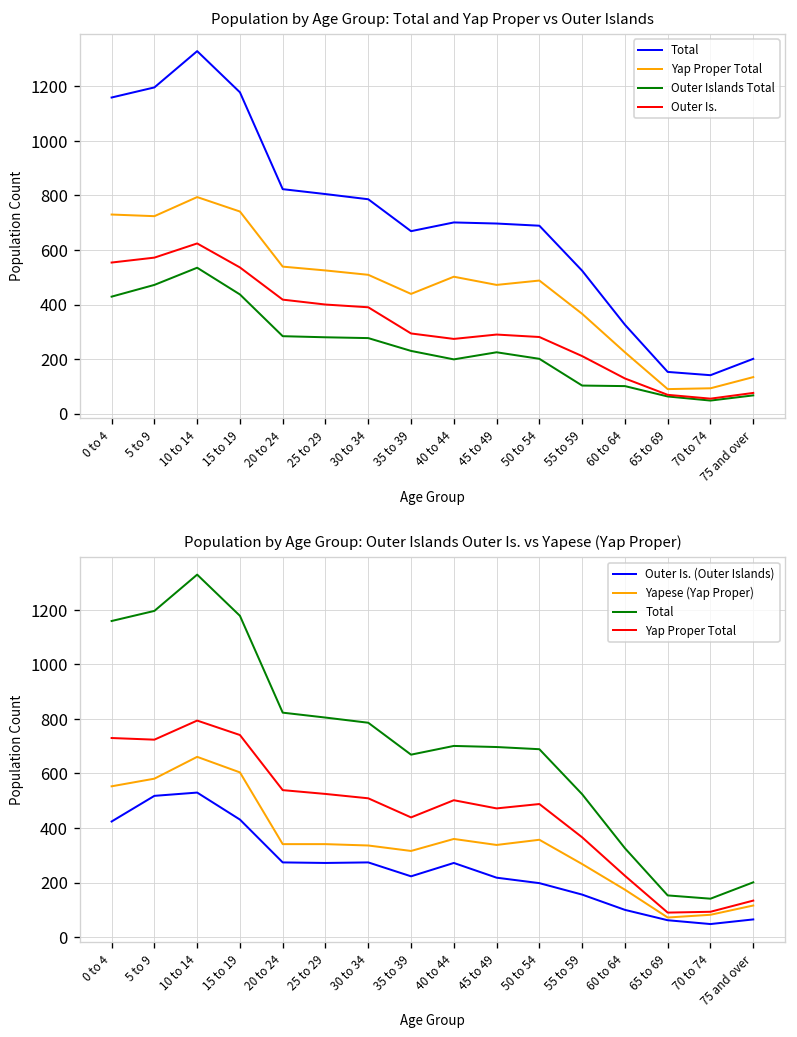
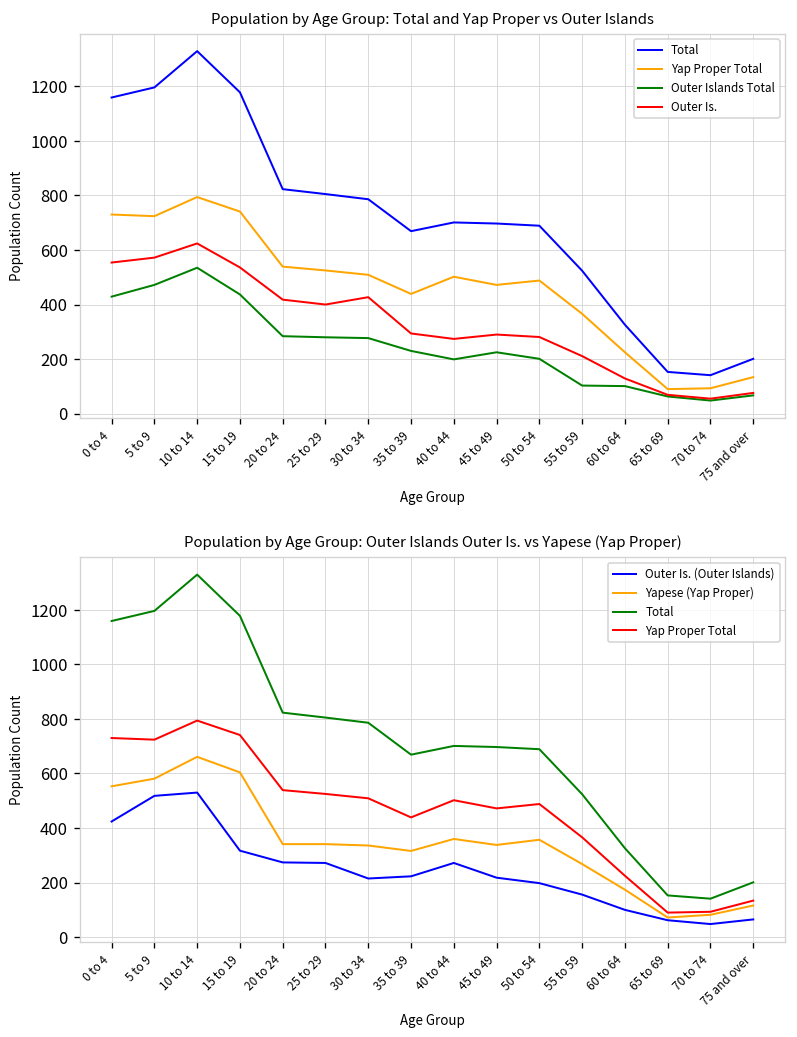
  {
    "Population by Age Group: Total and Yap Proper vs Outer Islands": {
      "Outer Islands Total": {
        "0 to 4": 430,
        "5 to 9": 470,
        "10 to 14": 540,
        "15 to 19": 440,
        "20 to 24": 280,
        "25 to 29": 280,
        "30 to 34": 280,
        "35 to 39": 230,
        "40 to 44": 200,
        "45 to 49": 230,
        "50 to 54": 200,
        "55 to 59": 100,
        "60 to 64": 100
      },
      "Outer Is.": {
        "0 to 4": 550,
        "5 to 9": 570,
        "10 to 14": 620,
        "15 to 19": 540,
        "20 to 24": 420,
        "25 to 29": 400,
-       "30 to 34": 390,
+       "30 to 34": 430,
        "35 to 39": 290,
        "40 to 44": 270,
        "45 to 49": 290,
        "50 to 54": 280,
        "55 to 59": 210,
        "60 to 64": 130
      }
    },
    "Population by Age Group: Outer Islands Outer Is. vs Yapese (Yap Proper)": {
      "Outer Is. (Outer Islands)": {
        "0 to 4": 420,
        "5 to 9": 520,
        "10 to 14": 530,
-       "15 to 19": 430,
+       "15 to 19": 320,
        "20 to 24": 270,
        "25 to 29": 270,
-       "30 to 34": 270,
+       "30 to 34": 220,
        "35 to 39": 220,
        "40 to 44": 270,
        "45 to 49": 220,
        "50 to 54": 200,
        "55 to 59": 160,
        "60 to 64": 100,
        "70 to 74": 50,
        "75 and over": 70
      },
      "Yapese (Yap Proper)": {
        "0 to 4": 550,
        "5 to 9": 580,
        "10 to 14": 660,
        "15 to 19": 600,
        "20 to 24": 340,
        "25 to 29": 340,
        "30 to 34": 340,
        "35 to 39": 320,
        "40 to 44": 360,
        "45 to 49": 340,
        "50 to 54": 360,
        "55 to 59": 270,
        "60 to 64": 170,
        "75 and over": 120
      },
      "Total": {
        "0 to 4": 1160,
        "5 to 9": 1200,
        "10 to 14": 1330,
        "15 to 19": 1180,
        "20 to 24": 820,
        "25 to 29": 810,
        "30 to 34": 790,
        "35 to 39": 670,
        "40 to 44": 700,
        "45 to 49": 700,
        "50 to 54": 690,
        "55 to 59": 520,
        "60 to 64": 330,
        "65 to 69": 150,
        "70 to 74": 140,
        "75 and over": 200
      },
      "Yap Proper Total": {
        "0 to 4": 730,
        "5 to 9": 720,
        "10 to 14": 790,
        "15 to 19": 740,
        "20 to 24": 540,
        "25 to 29": 530,
        "30 to 34": 510,
        "35 to 39": 440,
        "40 to 44": 500,
        "45 to 49": 470,
        "50 to 54": 490,
        "55 to 59": 370,
        "60 to 64": 230,
        "65 to 69": 90,
        "75 and over": 130
      }
    }
  }
